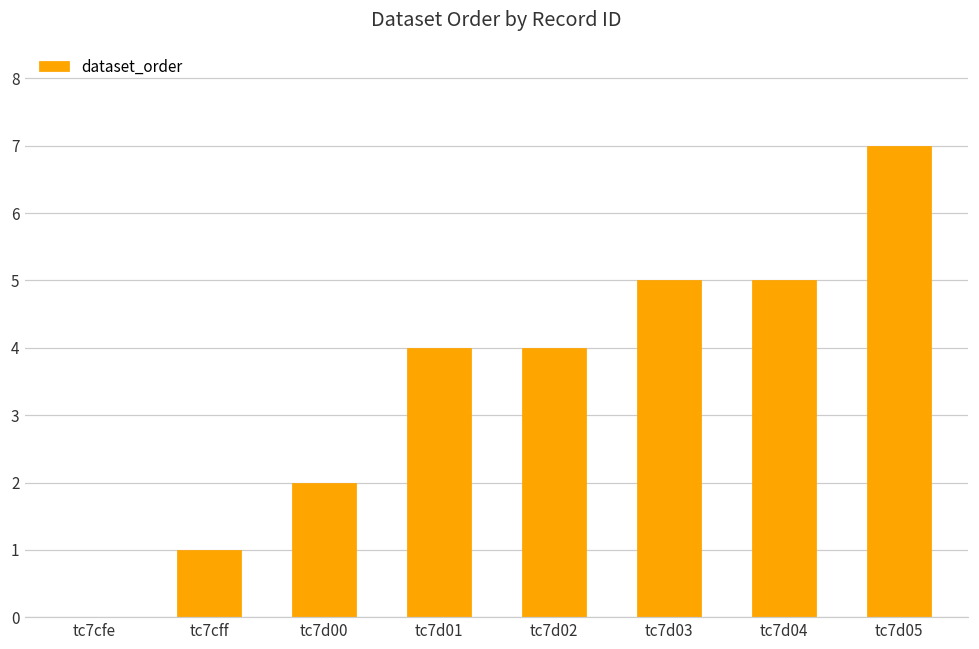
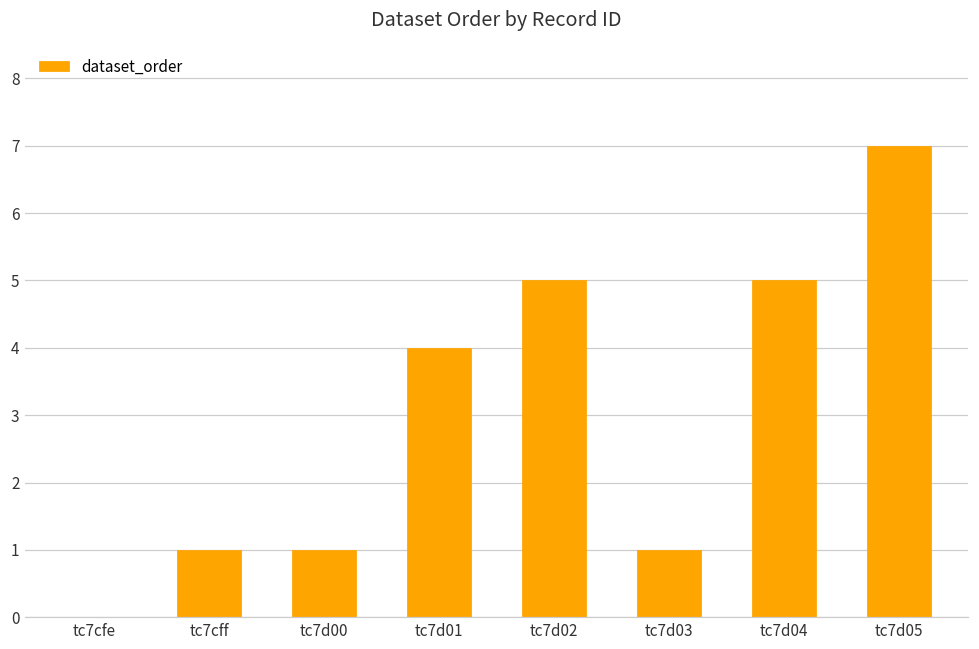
  {
    "tc7cfe": 0,
    "tc7cff": 1,
-   "tc7d00": 2,
+   "tc7d00": 1,
    "tc7d01": 4,
-   "tc7d02": 4,
-   "tc7d03": 5,
+   "tc7d02": 5,
+   "tc7d03": 1,
    "tc7d04": 5,
    "tc7d05": 7
  }
